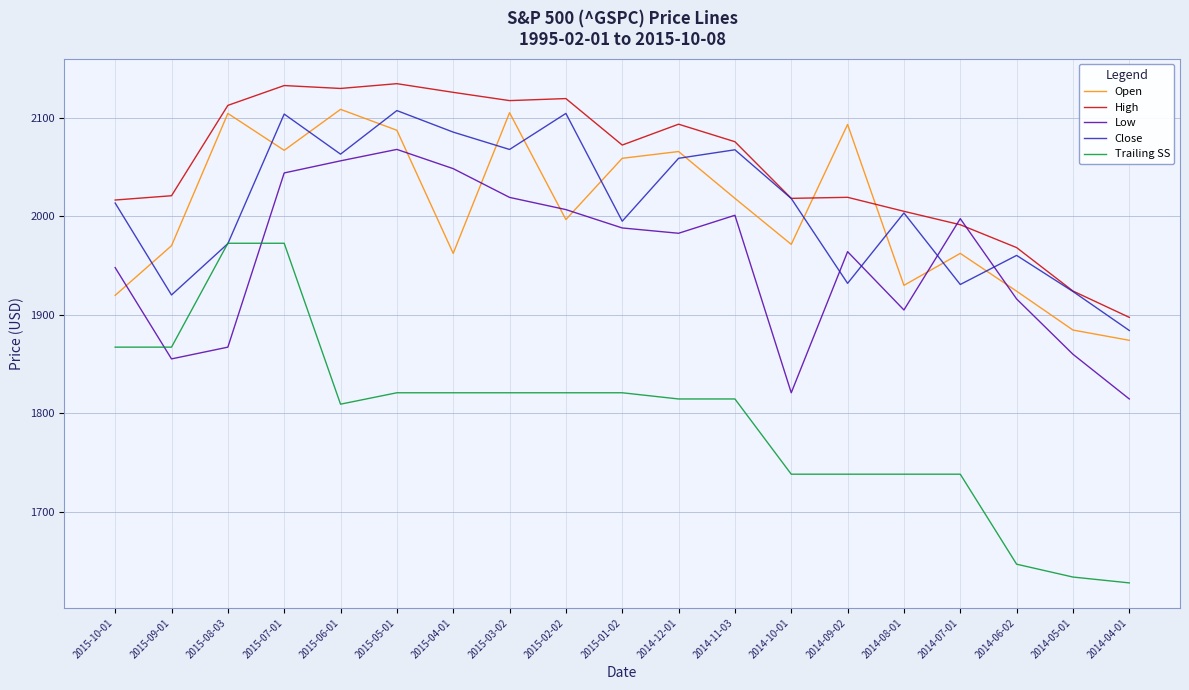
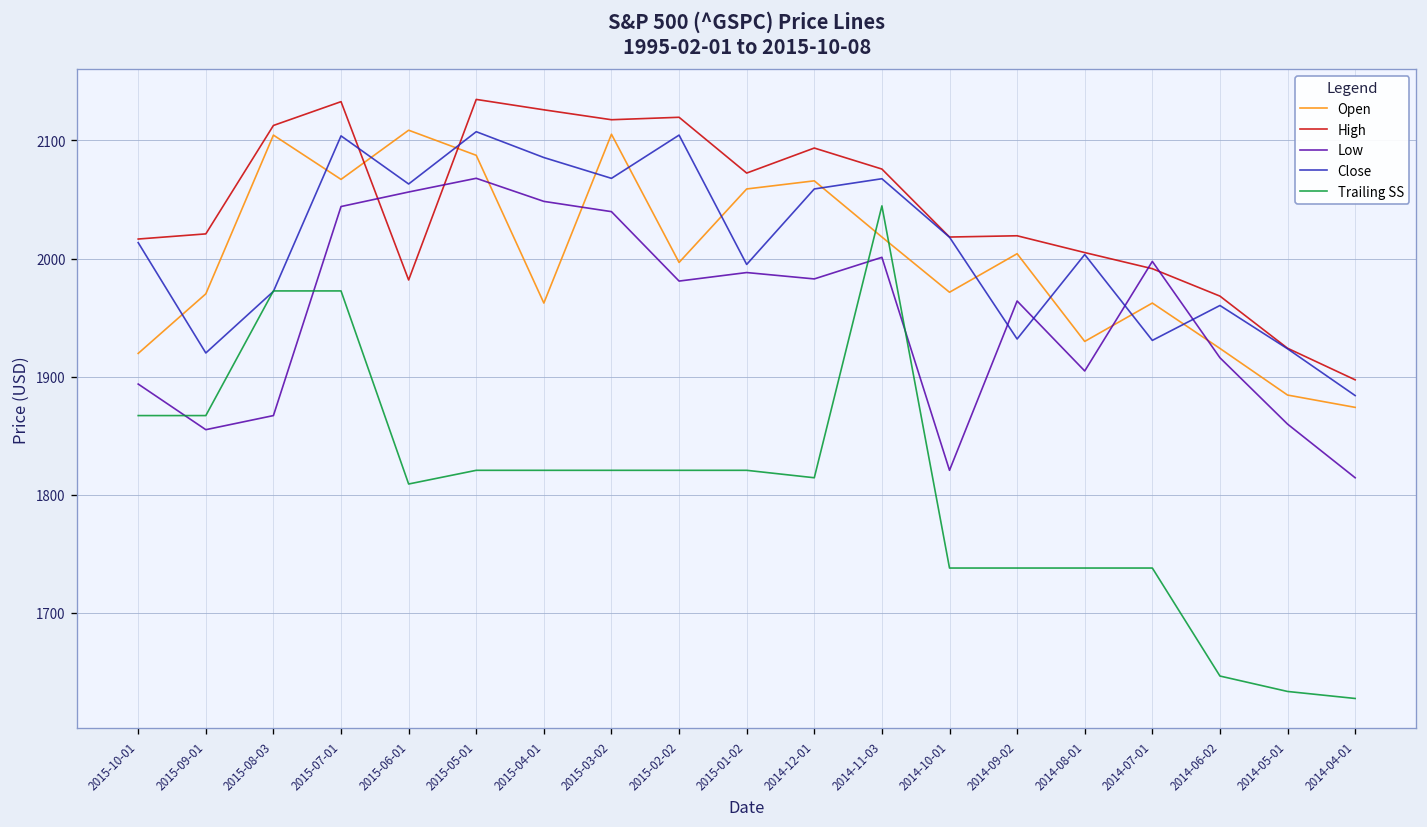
  {
    "Open": {
      "2015-10-01": 1920,
      "2015-09-01": 1970,
      "2015-08-03": 2100,
      "2015-07-01": 2070,
      "2015-06-01": 2110,
      "2015-05-01": 2090,
      "2015-04-01": 1960,
      "2015-03-02": 2110,
      "2015-02-02": 2000,
      "2015-01-02": 2060,
      "2014-12-01": 2070,
      "2014-11-03": 2020,
      "2014-10-01": 1970,
-     "2014-09-02": 2090,
+     "2014-09-02": 2000,
      "2014-08-01": 1930,
      "2014-07-01": 1960,
      "2014-06-02": 1920,
      "2014-05-01": 1880,
      "2014-04-01": 1870
    },
    "High": {
      "2015-10-01": 2020,
      "2015-09-01": 2020,
      "2015-08-03": 2110,
      "2015-07-01": 2130,
-     "2015-06-01": 2130,
+     "2015-06-01": 1980,
      "2015-05-01": 2130,
      "2015-04-01": 2130,
      "2015-03-02": 2120,
      "2015-02-02": 2120,
      "2015-01-02": 2070,
      "2014-12-01": 2090,
      "2014-11-03": 2080,
      "2014-09-02": 2020,
      "2014-07-01": 1990,
      "2014-06-02": 1970,
      "2014-04-01": 1900
    },
    "Low": {
-     "2015-10-01": 1950,
+     "2015-10-01": 1890,
      "2015-09-01": 1860,
      "2015-08-03": 1870,
      "2015-07-01": 2040,
      "2015-06-01": 2060,
      "2015-05-01": 2070,
      "2015-04-01": 2050,
-     "2015-03-02": 2020,
-     "2015-02-02": 2010,
+     "2015-03-02": 2040,
+     "2015-02-02": 1980,
      "2015-01-02": 1990,
      "2014-12-01": 1980,
      "2014-11-03": 2000,
      "2014-10-01": 1820,
      "2014-09-02": 1960,
      "2014-08-01": 1900,
      "2014-07-01": 2000,
      "2014-06-02": 1920,
      "2014-05-01": 1860,
      "2014-04-01": 1810
    },
    "Close": {
      "2015-10-01": 2010,
      "2015-09-01": 1920,
      "2015-07-01": 2100,
      "2015-06-01": 2060,
      "2015-05-01": 2110,
      "2015-04-01": 2090,
      "2015-03-02": 2070,
      "2015-02-02": 2100,
      "2015-01-02": 1990,
      "2014-12-01": 2060,
      "2014-11-03": 2070,
      "2014-09-02": 1930,
      "2014-07-01": 1930,
      "2014-06-02": 1960,
      "2014-04-01": 1880
    },
    "Trailing SS": {
      "2015-10-01": 1870,
      "2015-09-01": 1870,
      "2015-07-01": 1970,
      "2015-06-01": 1810,
      "2015-05-01": 1820,
      "2015-04-01": 1820,
      "2015-03-02": 1820,
      "2015-02-02": 1820,
      "2015-01-02": 1820,
      "2014-12-01": 1810,
-     "2014-11-03": 1810,
+     "2014-11-03": 2040,
      "2014-10-01": 1740,
      "2014-09-02": 1740,
      "2014-08-01": 1740,
      "2014-07-01": 1740,
      "2014-06-02": 1650,
      "2014-05-01": 1630,
      "2014-04-01": 1630
    }
  }
